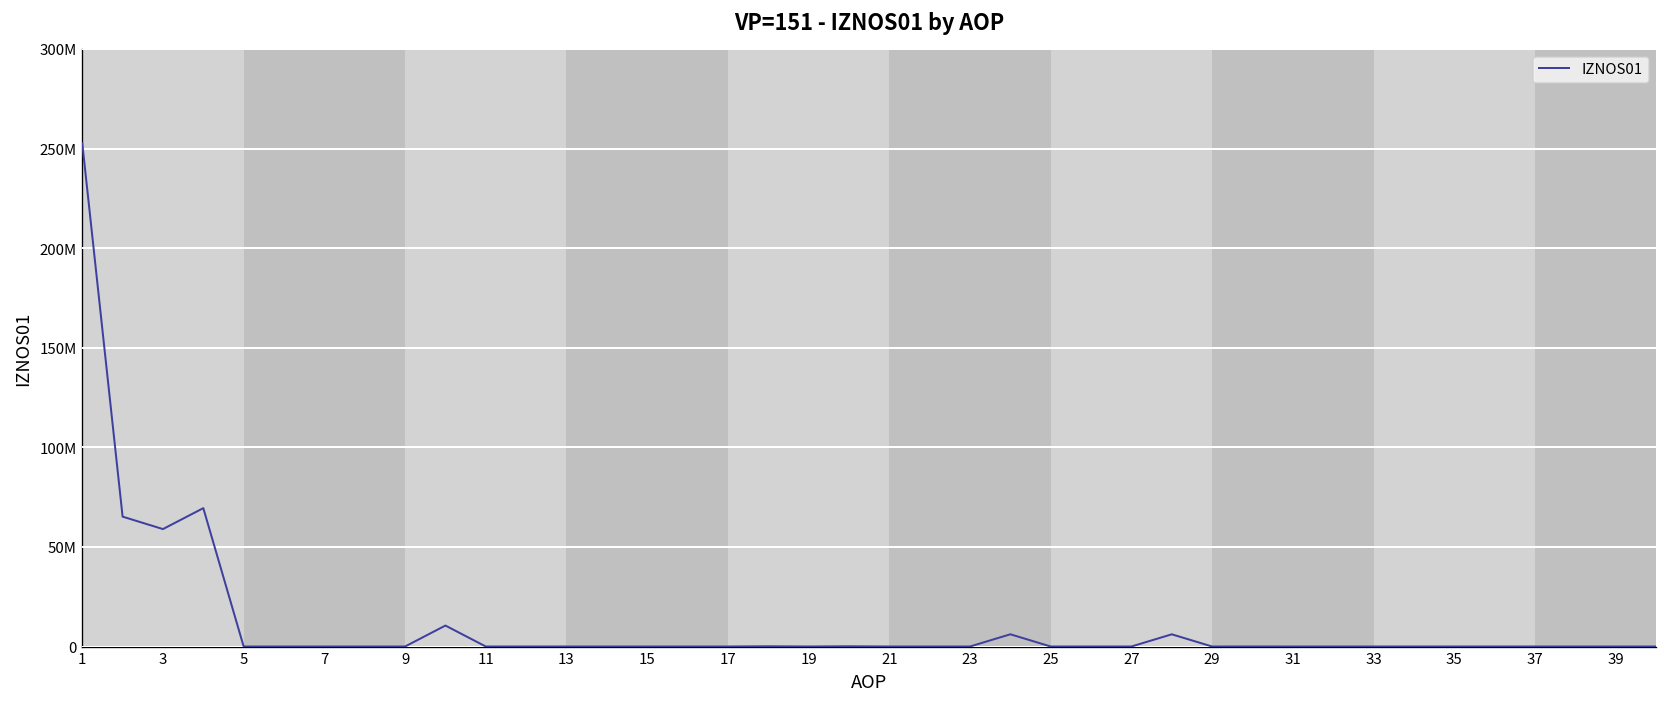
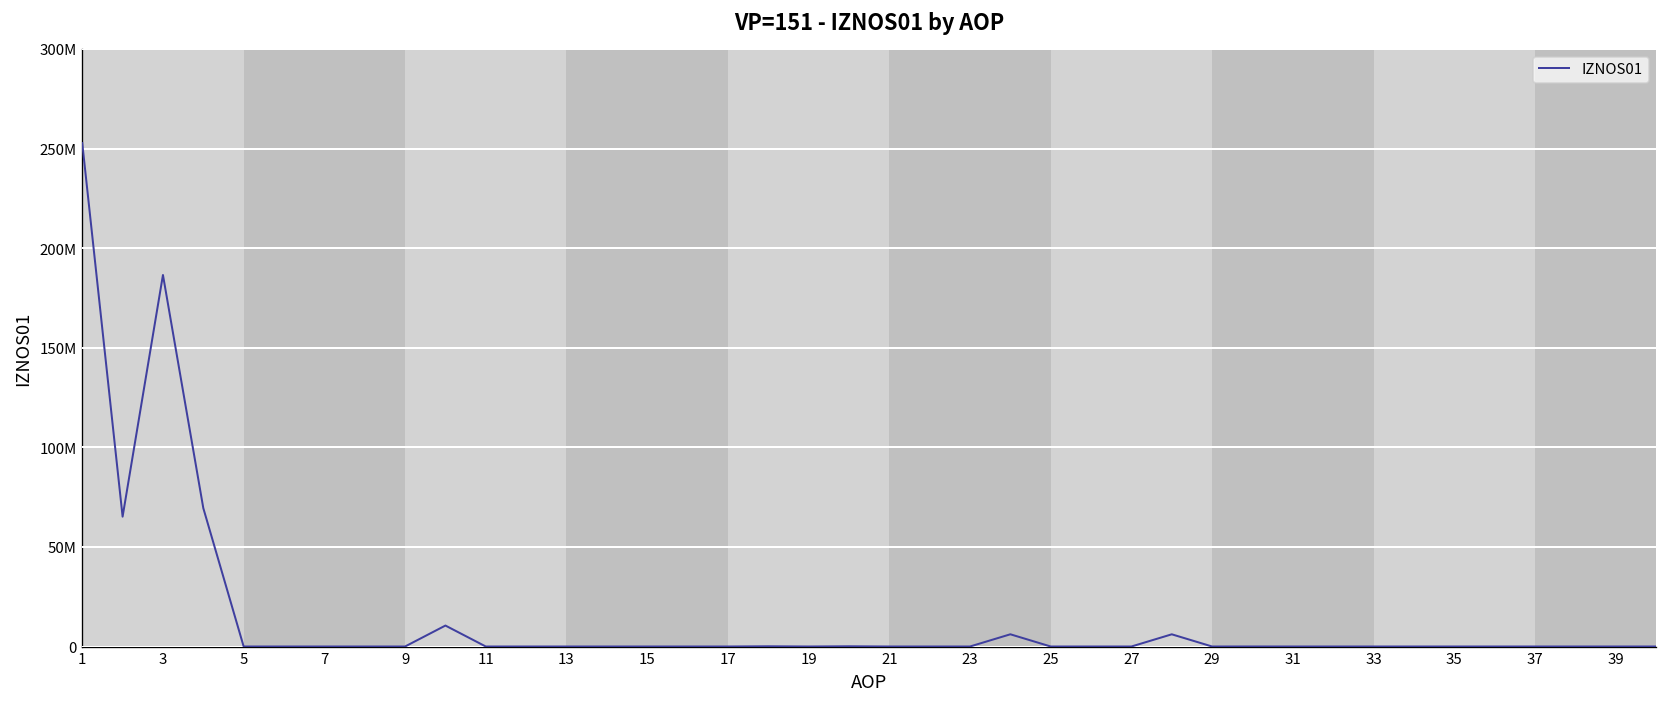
  {
    "1": 253000000,
-   "3": 59000000,
+   "3": 187000000,
    "5": 0,
    "7": 0,
    "9": 0,
    "11": 0,
    "13": 0,
    "15": 0,
    "17": 0,
    "19": 0,
    "21": 0,
    "23": 0,
    "25": 0,
    "27": 0,
    "29": 0,
    "31": 0,
    "33": 0,
    "35": 0,
    "37": 0,
    "39": 0
  }
